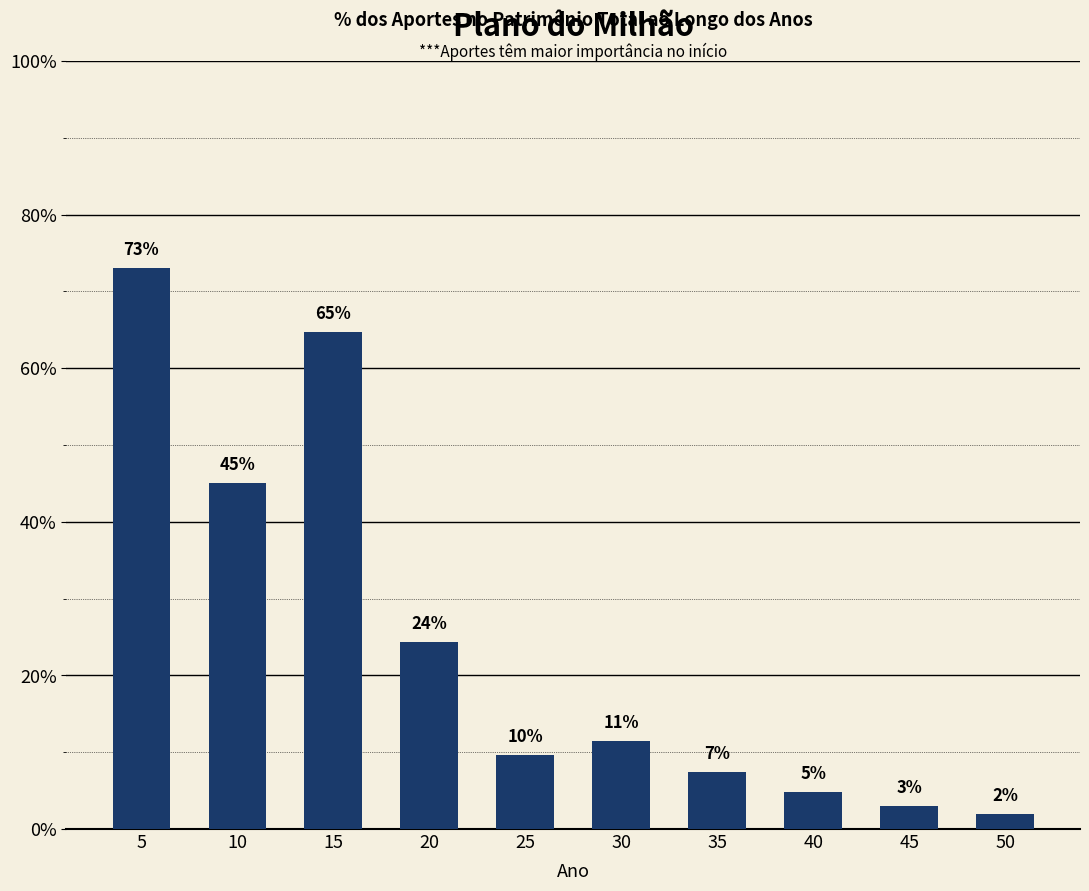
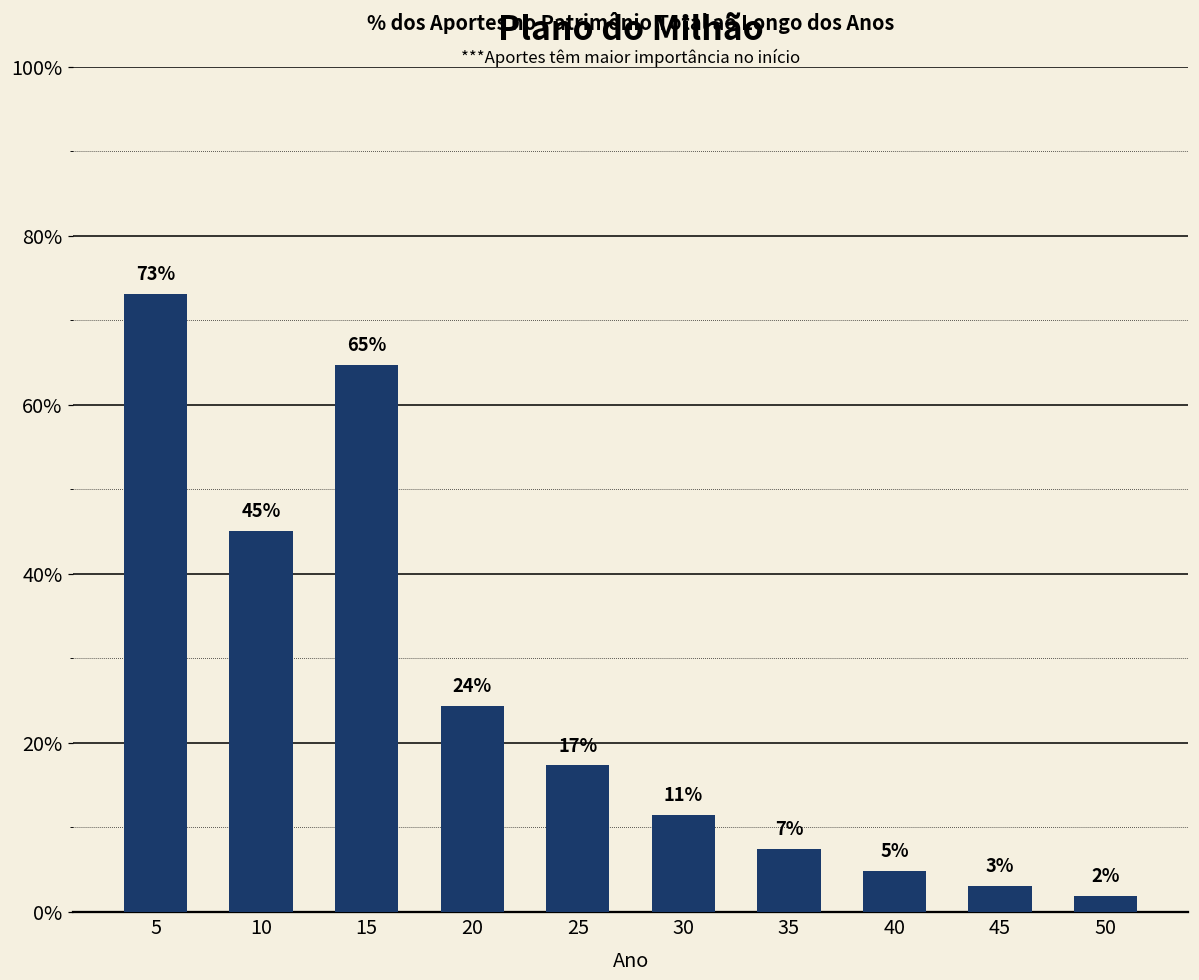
  {
    "5": "73%",
    "10": "45%",
    "15": "65%",
    "20": "24%",
-   "25": "10%",
+   "25": "17%",
    "30": "11%",
    "35": "7%",
    "40": "5%",
    "45": "3%",
    "50": "2%"
  }
